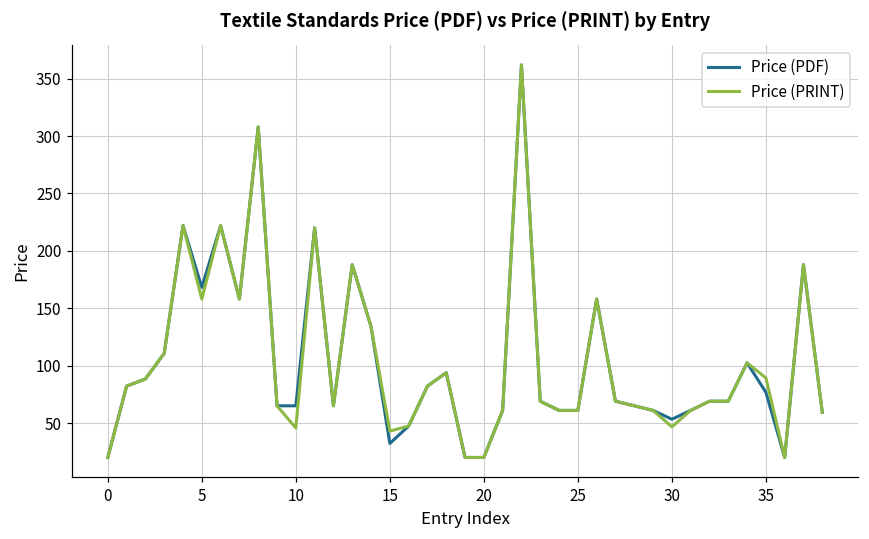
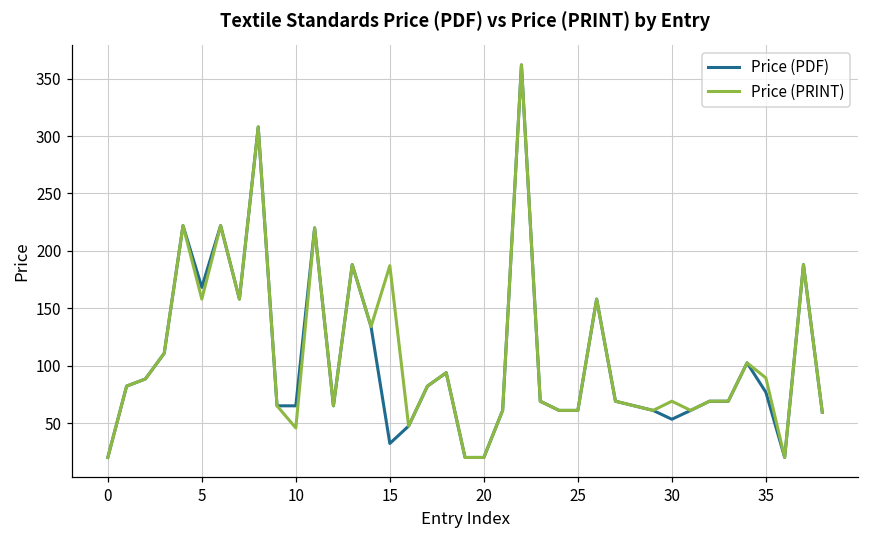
  {
    "Price (PDF)": {
      "5": 168,
      "10": 65,
      "15": 32,
      "30": 53,
      "35": 77
    },
    "Price (PRINT)": {
      "5": 158,
      "10": 46,
-     "15": 43,
-     "30": 47,
+     "15": 187,
+     "30": 69,
      "35": 89
    }
  }
